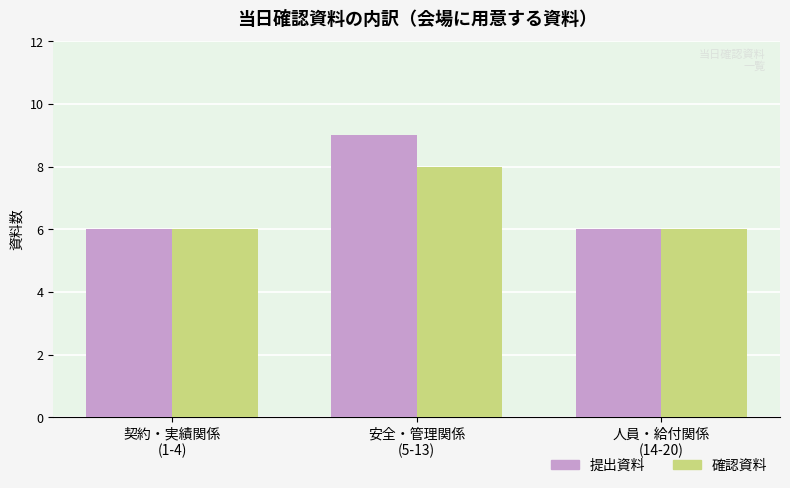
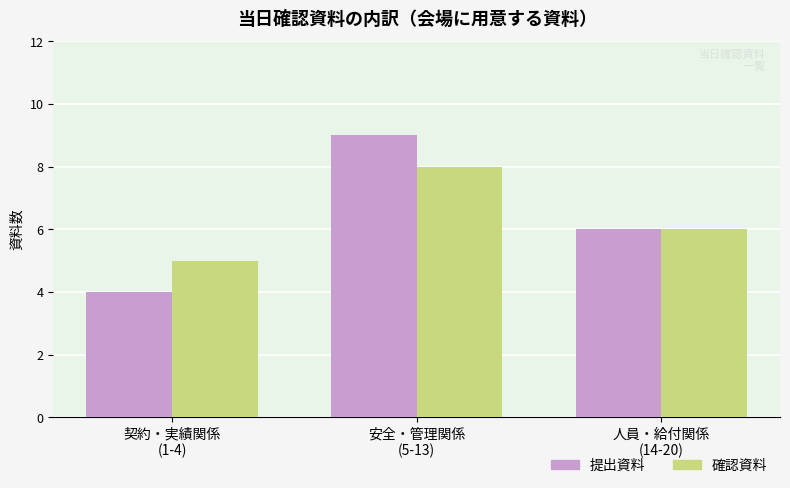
  {
    "提出資料": {
-     "契約・実績関係 (1-4)": 6,
+     "契約・実績関係 (1-4)": 4,
      "安全・管理関係 (5-13)": 9,
      "人員・給付関係 (14-20)": 6
    },
    "確認資料": {
-     "契約・実績関係 (1-4)": 6,
+     "契約・実績関係 (1-4)": 5,
      "安全・管理関係 (5-13)": 8,
      "人員・給付関係 (14-20)": 6
    }
  }
